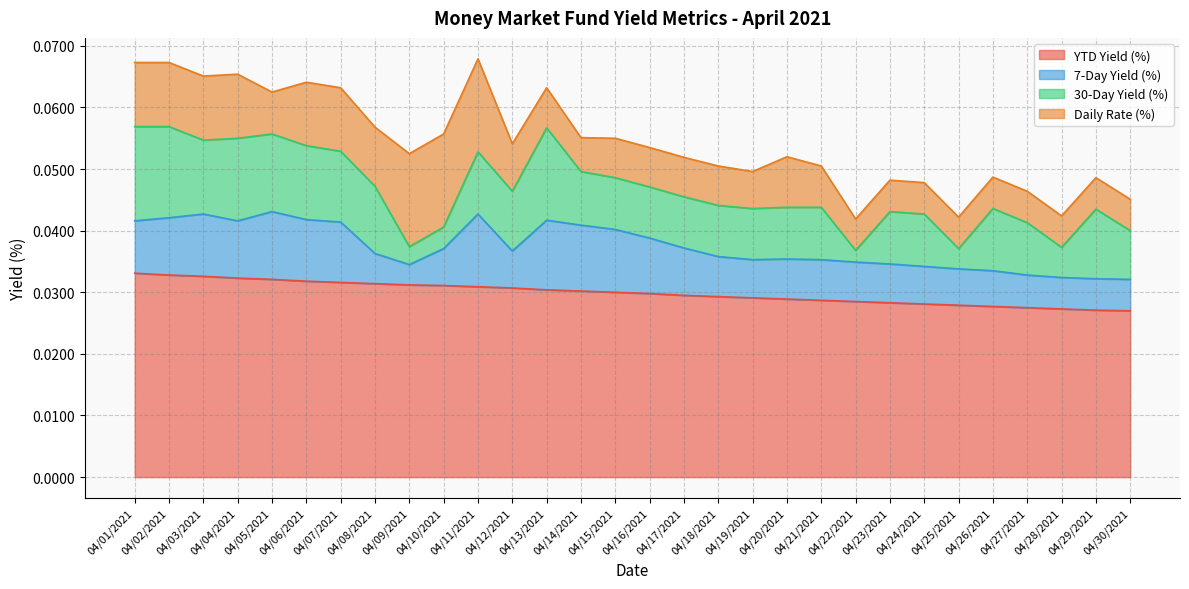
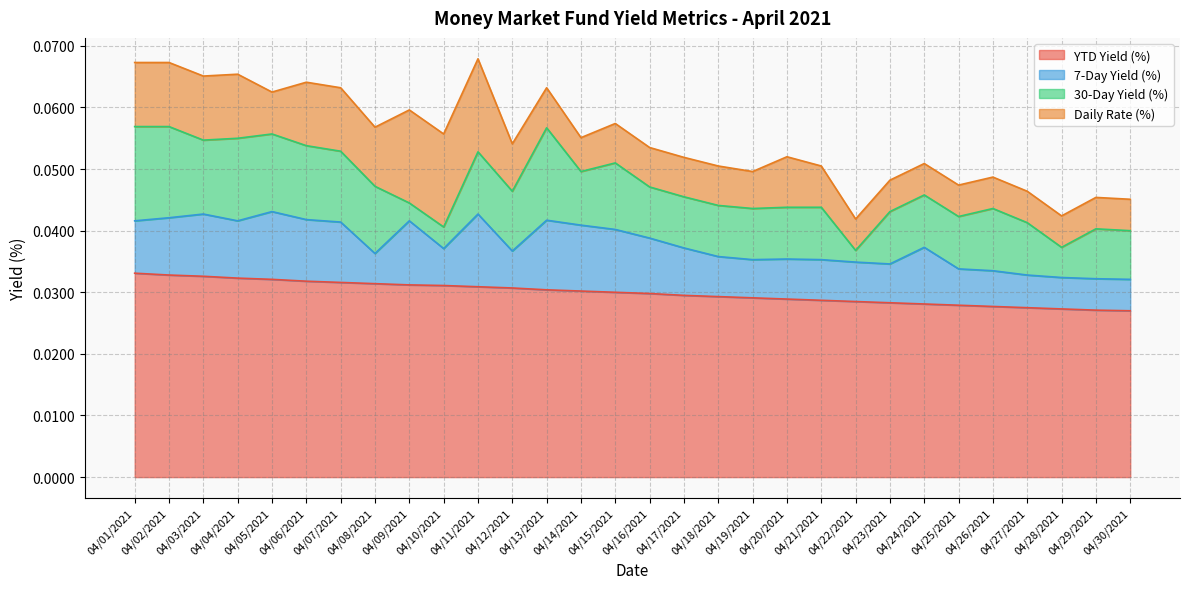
  {
    "7-Day Yield (%)": {
      "04/01/2021": 0.009,
      "04/02/2021": 0.009,
      "04/03/2021": 0.010,
      "04/04/2021": 0.009,
      "04/05/2021": 0.011,
      "04/06/2021": 0.010,
      "04/07/2021": 0.010,
      "04/08/2021": 0.005,
-     "04/09/2021": 0.003,
+     "04/09/2021": 0.010,
      "04/10/2021": 0.006,
      "04/11/2021": 0.012,
      "04/12/2021": 0.006,
      "04/13/2021": 0.011,
      "04/14/2021": 0.011,
      "04/15/2021": 0.010,
      "04/16/2021": 0.009,
      "04/17/2021": 0.008,
      "04/18/2021": 0.006,
      "04/19/2021": 0.006,
      "04/20/2021": 0.007,
      "04/21/2021": 0.007,
      "04/22/2021": 0.006,
      "04/23/2021": 0.006,
-     "04/24/2021": 0.006,
+     "04/24/2021": 0.009,
      "04/25/2021": 0.006,
      "04/26/2021": 0.006,
      "04/27/2021": 0.005,
      "04/28/2021": 0.005,
      "04/29/2021": 0.005,
      "04/30/2021": 0.005
    },
    "30-Day Yield (%)": {
      "04/01/2021": 0.015,
      "04/02/2021": 0.015,
      "04/03/2021": 0.012,
      "04/04/2021": 0.013,
      "04/05/2021": 0.013,
      "04/06/2021": 0.012,
      "04/07/2021": 0.011,
      "04/08/2021": 0.011,
      "04/09/2021": 0.003,
      "04/10/2021": 0.004,
      "04/11/2021": 0.010,
      "04/12/2021": 0.010,
      "04/13/2021": 0.015,
      "04/14/2021": 0.009,
-     "04/15/2021": 0.008,
+     "04/15/2021": 0.011,
      "04/16/2021": 0.008,
      "04/17/2021": 0.008,
      "04/18/2021": 0.008,
      "04/19/2021": 0.008,
      "04/20/2021": 0.008,
      "04/21/2021": 0.009,
      "04/22/2021": 0.002,
      "04/23/2021": 0.009,
      "04/24/2021": 0.009,
-     "04/25/2021": 0.003,
+     "04/25/2021": 0.009,
      "04/26/2021": 0.010,
      "04/27/2021": 0.009,
      "04/28/2021": 0.005,
-     "04/29/2021": 0.011,
+     "04/29/2021": 0.008,
      "04/30/2021": 0.008
    }
  }
